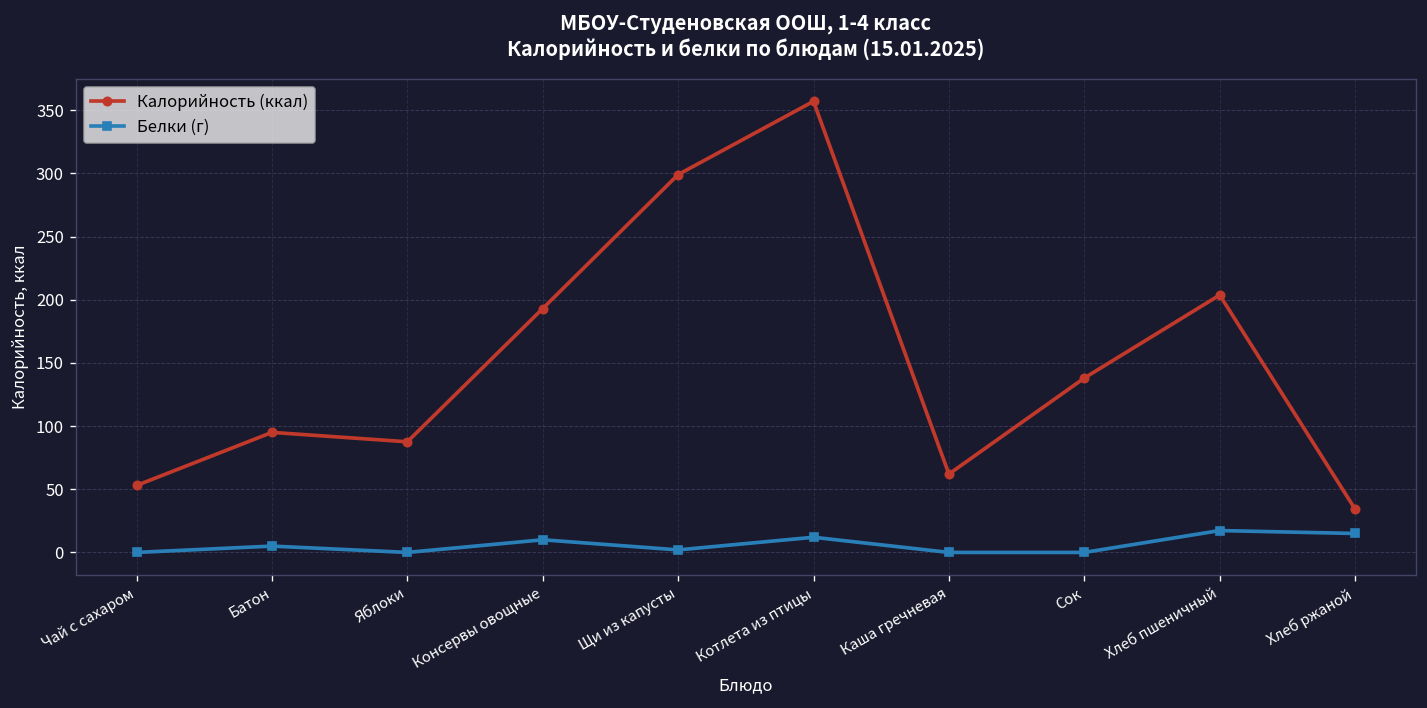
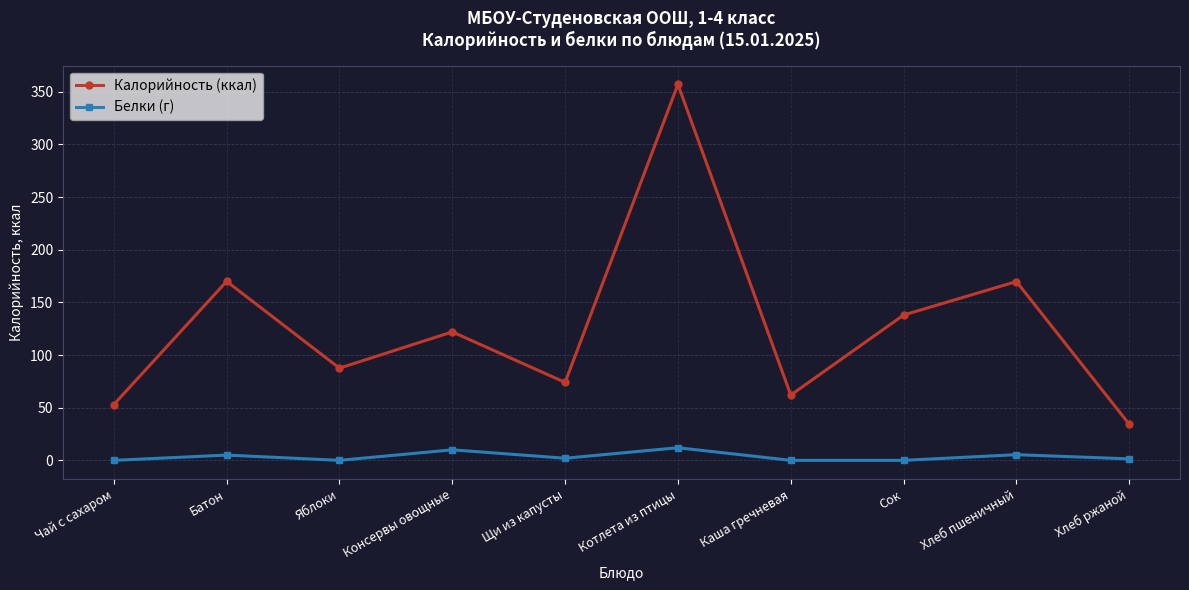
  {
    "Калорийность (ккал)": {
      "Чай с сахаром": 53,
-     "Батон": 95,
+     "Батон": 170,
      "Яблоки": 88,
-     "Консервы овощные": 193,
-     "Щи из капусты": 299,
+     "Консервы овощные": 122,
+     "Щи из капусты": 74,
      "Котлета из птицы": 357,
      "Каша гречневая": 62,
      "Сок": 138,
-     "Хлеб пшеничный": 204,
+     "Хлеб пшеничный": 170,
      "Хлеб ржаной": 34
    },
    "Белки (г)": {
      "Чай с сахаром": 0,
      "Батон": 5,
      "Яблоки": 0,
      "Консервы овощные": 10,
      "Щи из капусты": 2,
      "Котлета из птицы": 12,
      "Каша гречневая": 0,
      "Сок": 0,
-     "Хлеб пшеничный": 17,
-     "Хлеб ржаной": 15
+     "Хлеб пшеничный": 5,
+     "Хлеб ржаной": 1
    }
  }
